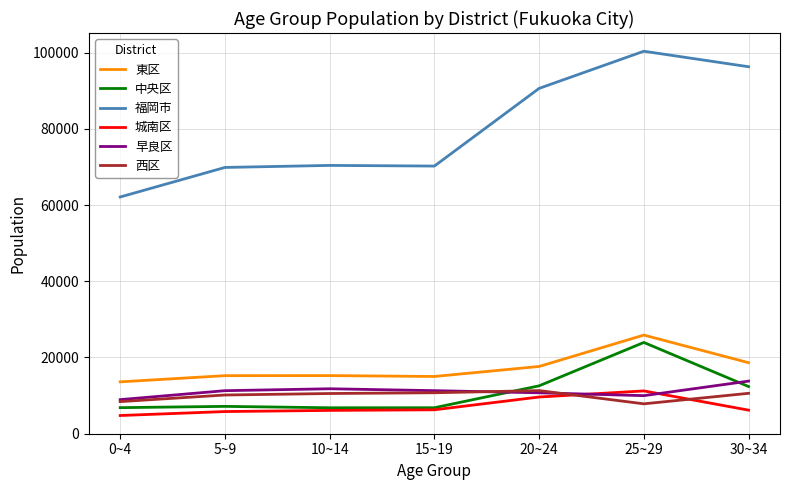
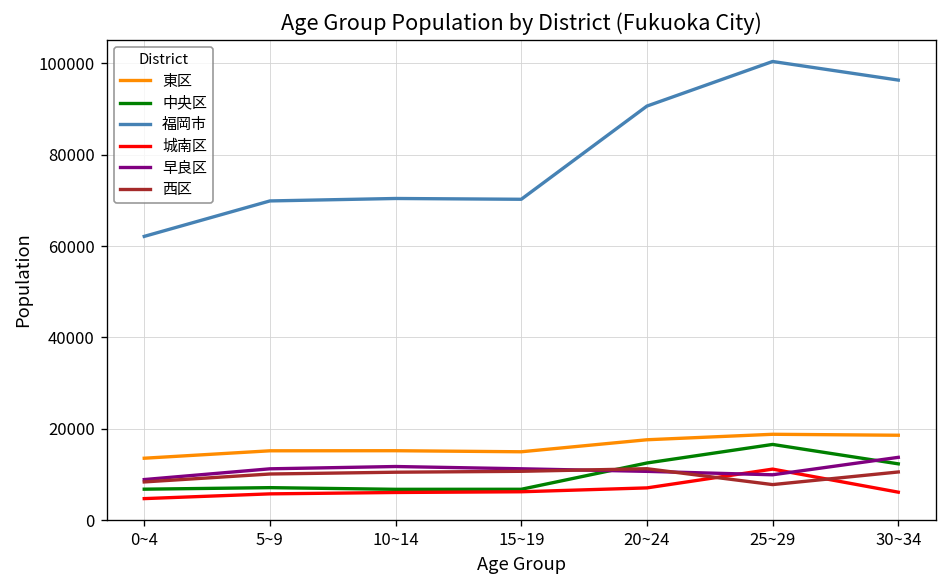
  {
    "東区": {
      "0~4": 14000,
      "5~9": 15000,
      "10~14": 15000,
      "15~19": 15000,
      "20~24": 18000,
-     "25~29": 26000,
+     "25~29": 19000,
      "30~34": 19000
    },
    "中央区": {
      "0~4": 7000,
      "5~9": 7000,
      "10~14": 7000,
      "20~24": 13000,
-     "25~29": 24000,
+     "25~29": 17000,
      "30~34": 12000
    },
    "福岡市": {
      "0~4": 62000,
      "5~9": 70000,
      "10~14": 70000,
      "15~19": 70000,
      "20~24": 91000,
      "25~29": 100000,
      "30~34": 96000
    },
    "城南区": {
      "0~4": 5000,
      "5~9": 6000,
      "10~14": 6000,
-     "20~24": 10000,
+     "20~24": 7000,
      "25~29": 11000,
      "30~34": 6000
    },
    "早良区": {
      "5~9": 11000,
      "10~14": 12000,
      "25~29": 10000,
      "30~34": 14000
    },
    "西区": {
      "5~9": 10000,
      "10~14": 11000,
      "25~29": 8000,
      "30~34": 11000
    }
  }
